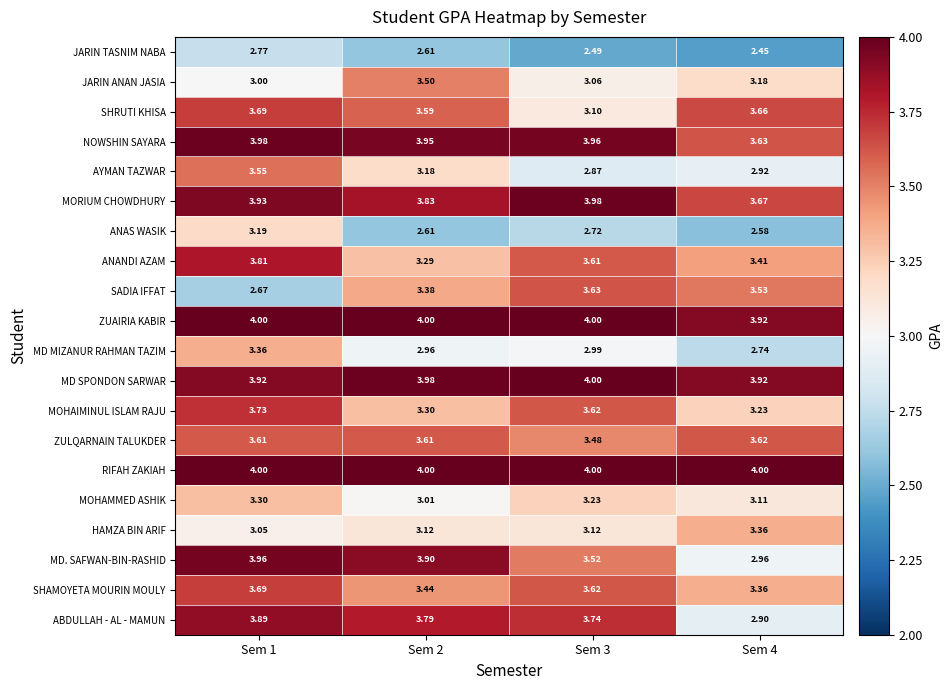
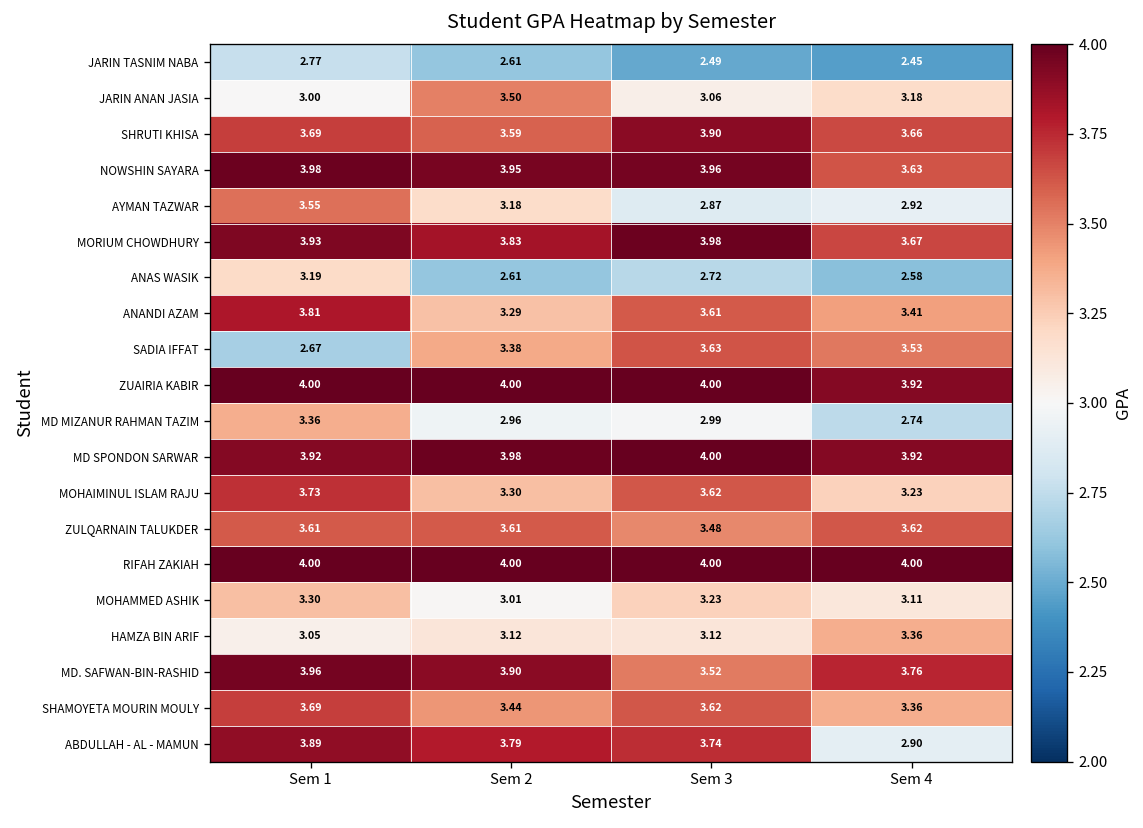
  {
    "JARIN TASNIM NABA": {
      "Sem 1": 2.77,
      "Sem 2": 2.61,
      "Sem 3": 2.49,
      "Sem 4": 2.45
    },
    "JARIN ANAN JASIA": {
      "Sem 1": 3.00,
      "Sem 2": 3.50,
      "Sem 3": 3.06,
      "Sem 4": 3.18
    },
    "SHRUTI KHISA": {
      "Sem 1": 3.69,
      "Sem 2": 3.59,
-     "Sem 3": 3.10,
+     "Sem 3": 3.90,
      "Sem 4": 3.66
    },
    "NOWSHIN SAYARA": {
      "Sem 1": 3.98,
      "Sem 2": 3.95,
      "Sem 3": 3.96,
      "Sem 4": 3.63
    },
    "AYMAN TAZWAR": {
      "Sem 1": 3.55,
      "Sem 2": 3.18,
      "Sem 3": 2.87,
      "Sem 4": 2.92
    },
    "MORIUM CHOWDHURY": {
      "Sem 1": 3.93,
      "Sem 2": 3.83,
      "Sem 3": 3.98,
      "Sem 4": 3.67
    },
    "ANAS WASIK": {
      "Sem 1": 3.19,
      "Sem 2": 2.61,
      "Sem 3": 2.72,
      "Sem 4": 2.58
    },
    "ANANDI AZAM": {
      "Sem 1": 3.81,
      "Sem 2": 3.29,
      "Sem 3": 3.61,
      "Sem 4": 3.41
    },
    "SADIA IFFAT": {
      "Sem 1": 2.67,
      "Sem 2": 3.38,
      "Sem 3": 3.63,
      "Sem 4": 3.53
    },
    "ZUAIRIA KABIR": {
      "Sem 1": 4.00,
      "Sem 2": 4.00,
      "Sem 3": 4.00,
      "Sem 4": 3.92
    },
    "MD MIZANUR RAHMAN TAZIM": {
      "Sem 1": 3.36,
      "Sem 2": 2.96,
      "Sem 3": 2.99,
      "Sem 4": 2.74
    },
    "MD SPONDON SARWAR": {
      "Sem 1": 3.92,
      "Sem 2": 3.98,
      "Sem 3": 4.00,
      "Sem 4": 3.92
    },
    "MOHAIMINUL ISLAM RAJU": {
      "Sem 1": 3.73,
      "Sem 2": 3.30,
      "Sem 3": 3.62,
      "Sem 4": 3.23
    },
    "ZULQARNAIN TALUKDER": {
      "Sem 1": 3.61,
      "Sem 2": 3.61,
      "Sem 3": 3.48,
      "Sem 4": 3.62
    },
    "RIFAH ZAKIAH": {
      "Sem 1": 4.00,
      "Sem 2": 4.00,
      "Sem 3": 4.00,
      "Sem 4": 4.00
    },
    "MOHAMMED ASHIK": {
      "Sem 1": 3.30,
      "Sem 2": 3.01,
      "Sem 3": 3.23,
      "Sem 4": 3.11
    },
    "HAMZA BIN ARIF": {
      "Sem 1": 3.05,
      "Sem 2": 3.12,
      "Sem 3": 3.12,
      "Sem 4": 3.36
    },
    "MD. SAFWAN-BIN-RASHID": {
      "Sem 1": 3.96,
      "Sem 2": 3.90,
      "Sem 3": 3.52,
-     "Sem 4": 2.96
+     "Sem 4": 3.76
    },
    "SHAMOYETA MOURIN MOULY": {
      "Sem 1": 3.69,
      "Sem 2": 3.44,
      "Sem 3": 3.62,
      "Sem 4": 3.36
    },
    "ABDULLAH - AL - MAMUN": {
      "Sem 1": 3.89,
      "Sem 2": 3.79,
      "Sem 3": 3.74,
      "Sem 4": 2.90
    }
  }
